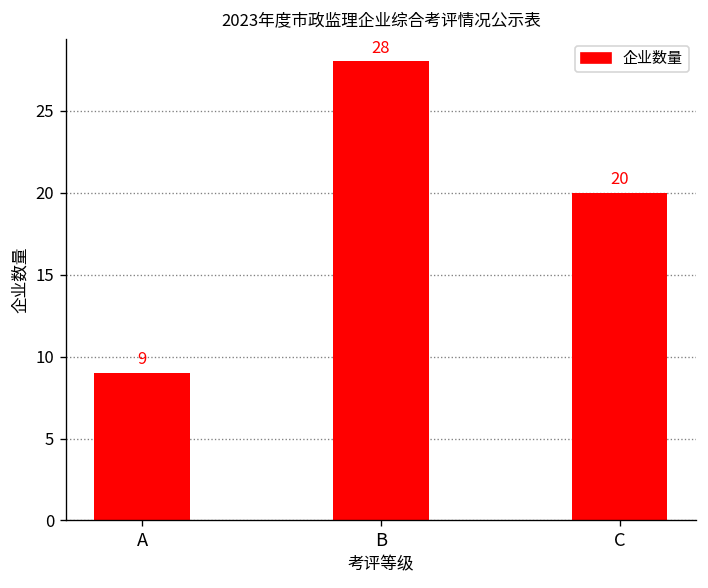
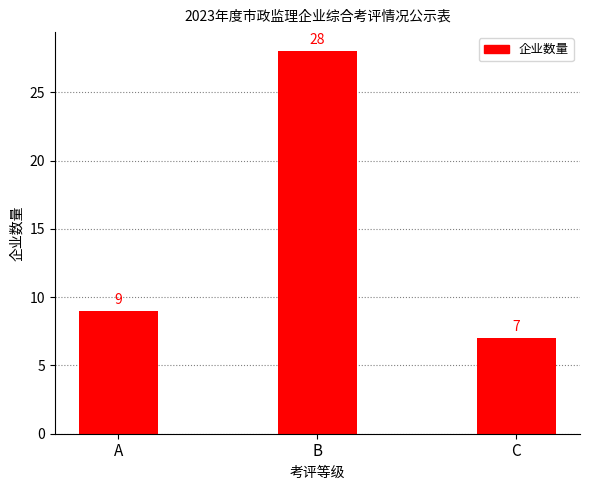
  {
    "A": 9,
    "B": 28,
-   "C": 20
+   "C": 7
  }
